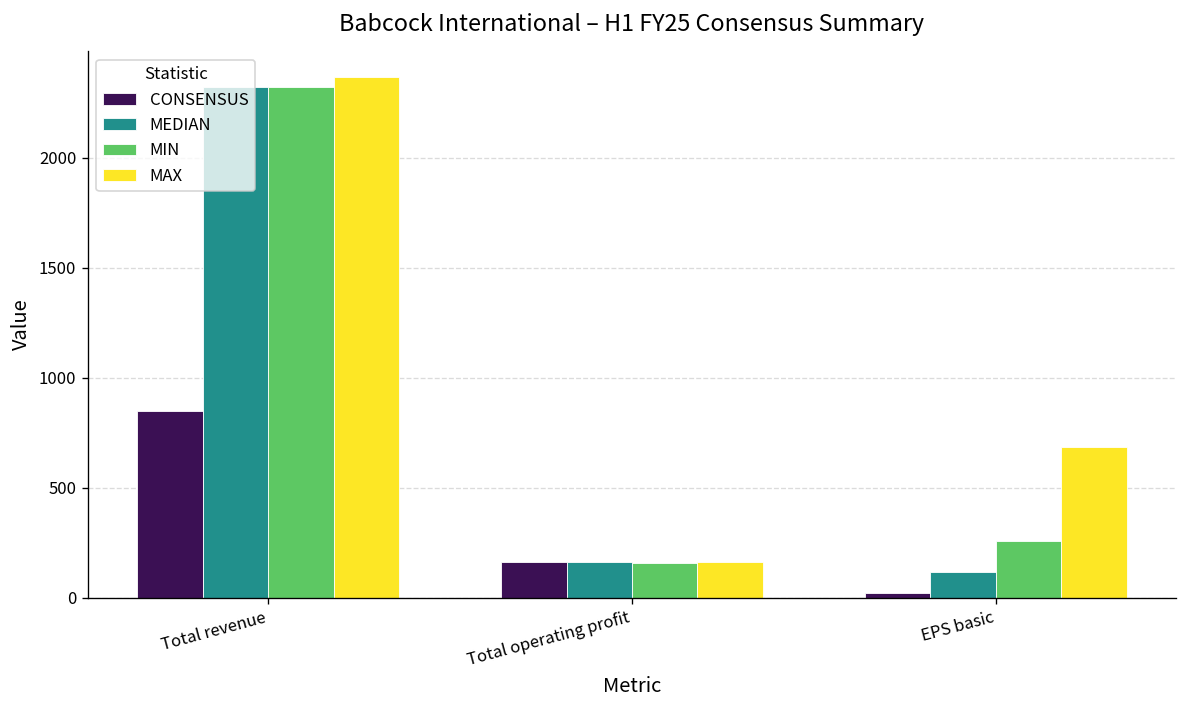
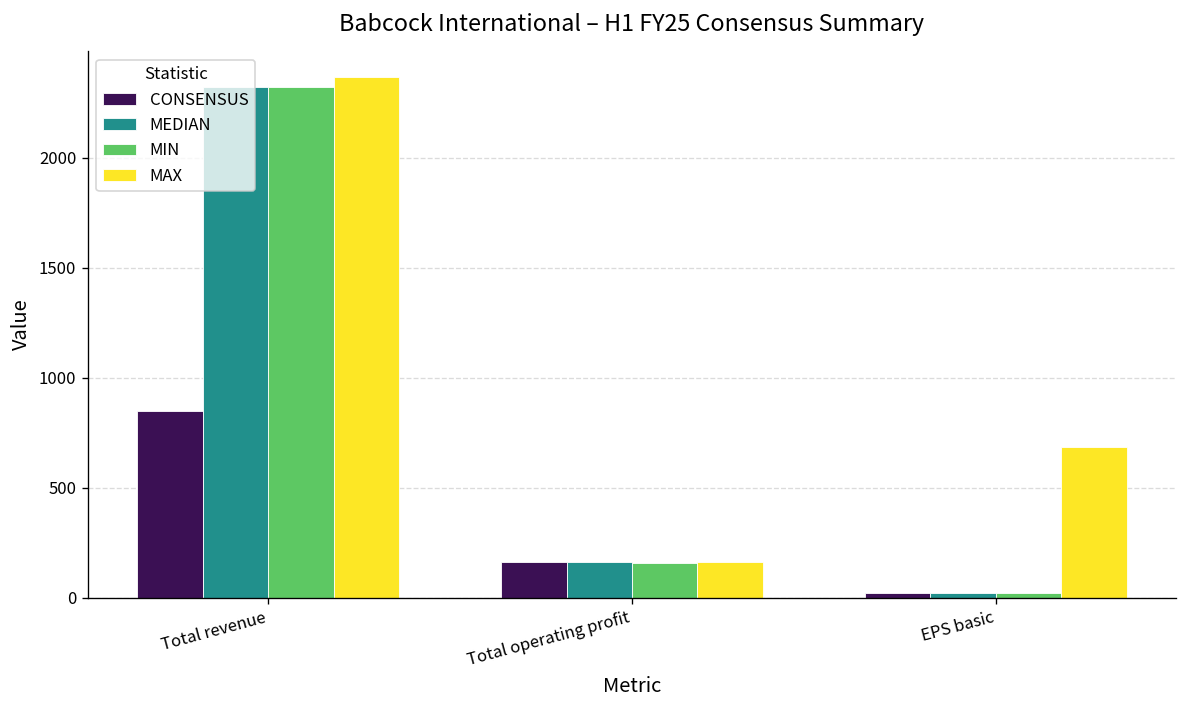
  {
    "CONSENSUS": {
      "Total revenue": 850,
      "Total operating profit": 160,
      "EPS basic": 20
    },
    "MEDIAN": {
      "Total operating profit": 160,
-     "EPS basic": 120
+     "EPS basic": 20
    },
    "MIN": {
      "Total revenue": 2320,
      "Total operating profit": 160,
-     "EPS basic": 260
+     "EPS basic": 20
    },
    "MAX": {
      "Total revenue": 2370,
      "Total operating profit": 160,
      "EPS basic": 680
    }
  }
